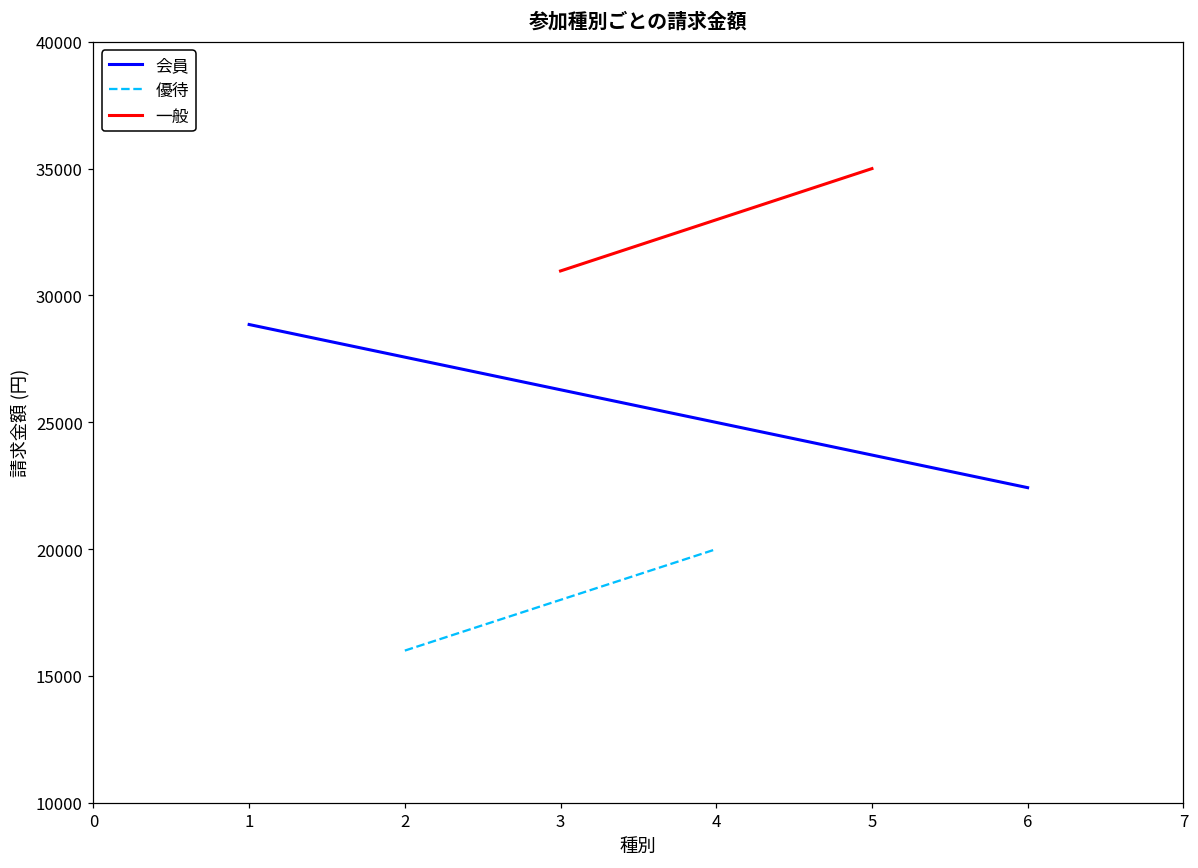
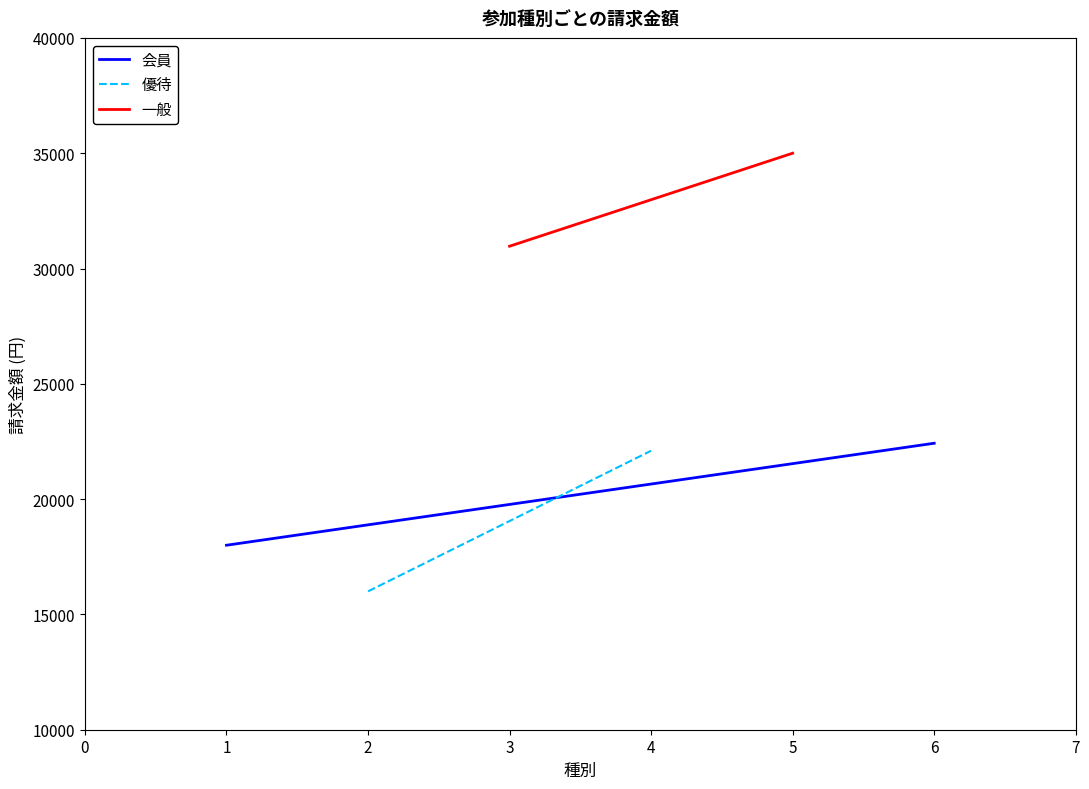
  {
    "会員": {
-     "1": 28900,
+     "1": 18000,
      "6": 22400
    },
    "優待": {
      "2": 16000,
-     "4": 20000
+     "4": 22100
    },
    "一般": {
      "3": 31000,
      "5": 35000
    }
  }
